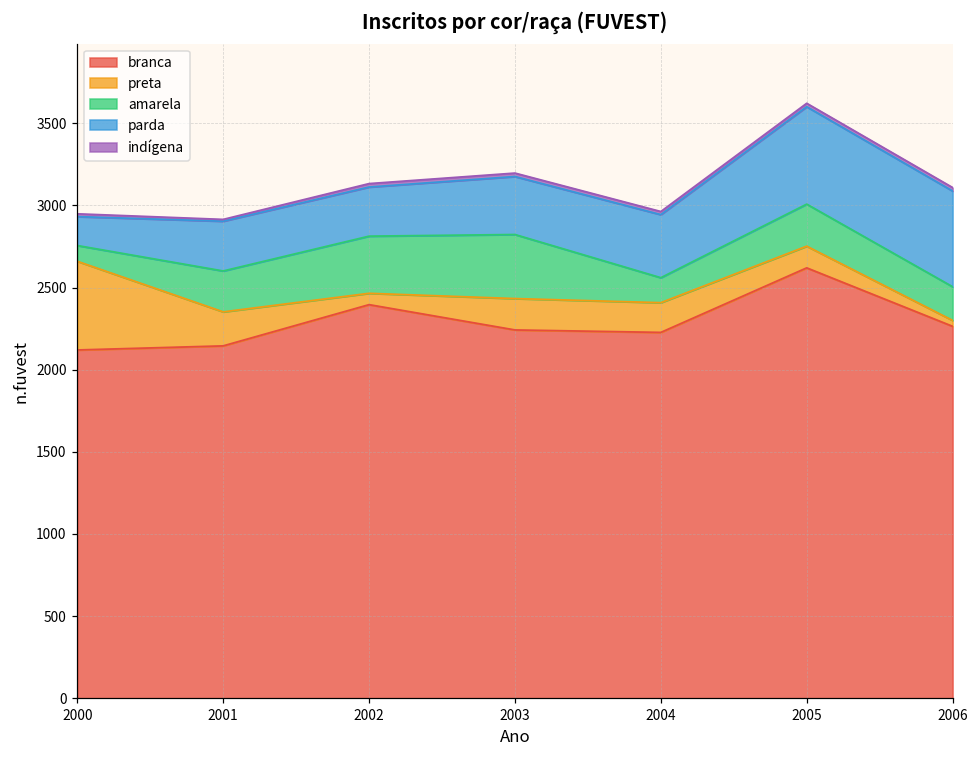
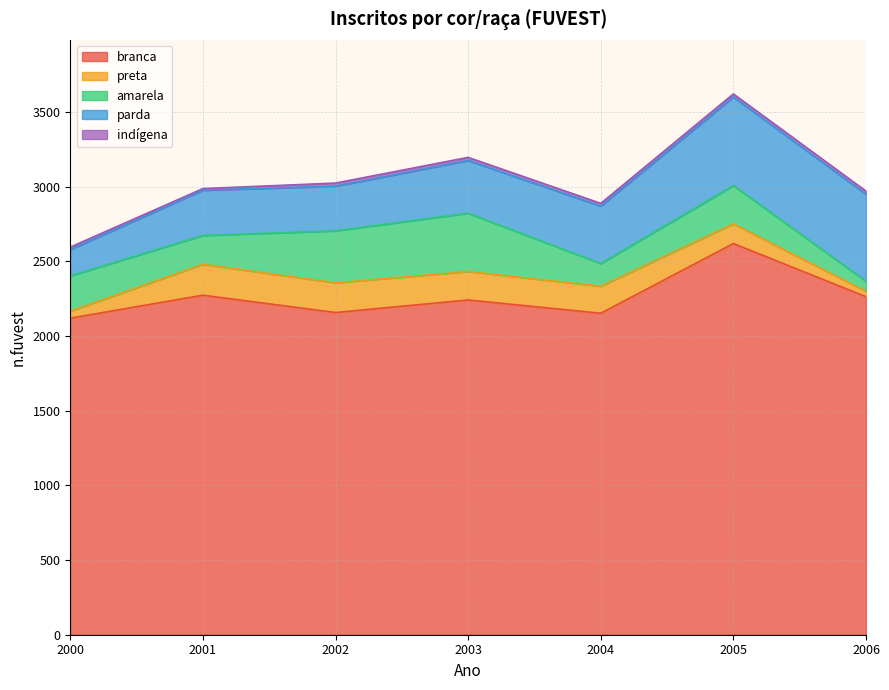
  {
    "branca": {
      "2000": 2120,
-     "2001": 2150,
-     "2002": 2400,
+     "2001": 2270,
+     "2002": 2160,
      "2003": 2240,
-     "2004": 2230,
+     "2004": 2150,
      "2005": 2620,
      "2006": 2260
    },
    "preta": {
-     "2000": 540,
+     "2000": 50,
      "2001": 210,
-     "2002": 70,
+     "2002": 200,
      "2003": 190,
      "2004": 180,
      "2005": 130,
      "2006": 40
    },
    "amarela": {
-     "2000": 100,
-     "2001": 250,
+     "2000": 240,
+     "2001": 190,
      "2002": 350,
      "2003": 390,
      "2004": 150,
      "2005": 260,
-     "2006": 210
+     "2006": 70
    },
    "parda": {
      "2002": 300,
      "2003": 350,
      "2004": 380,
      "2005": 590,
      "2006": 580
    },
    "indígena": {
      "2002": 20,
      "2003": 20,
      "2004": 20,
      "2005": 20,
      "2006": 20
    }
  }
